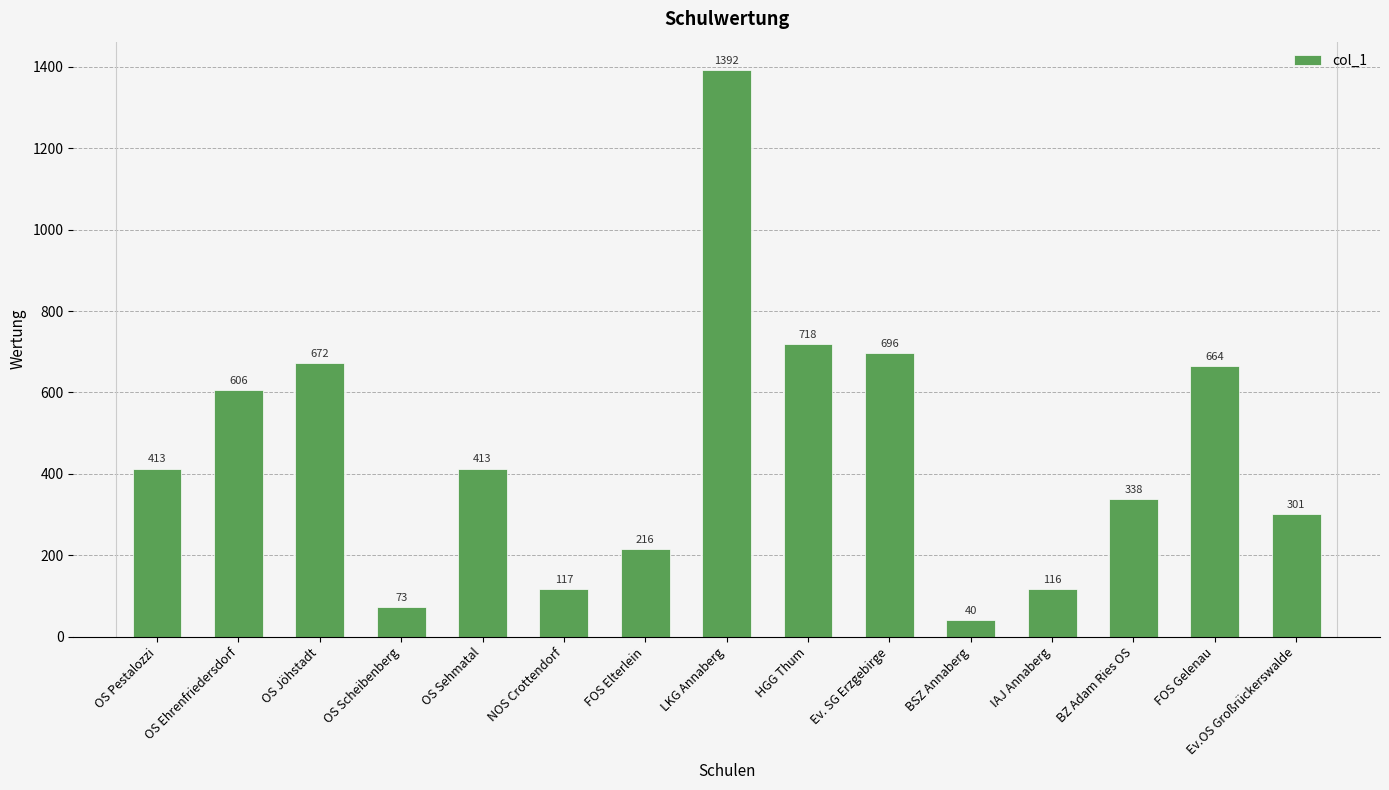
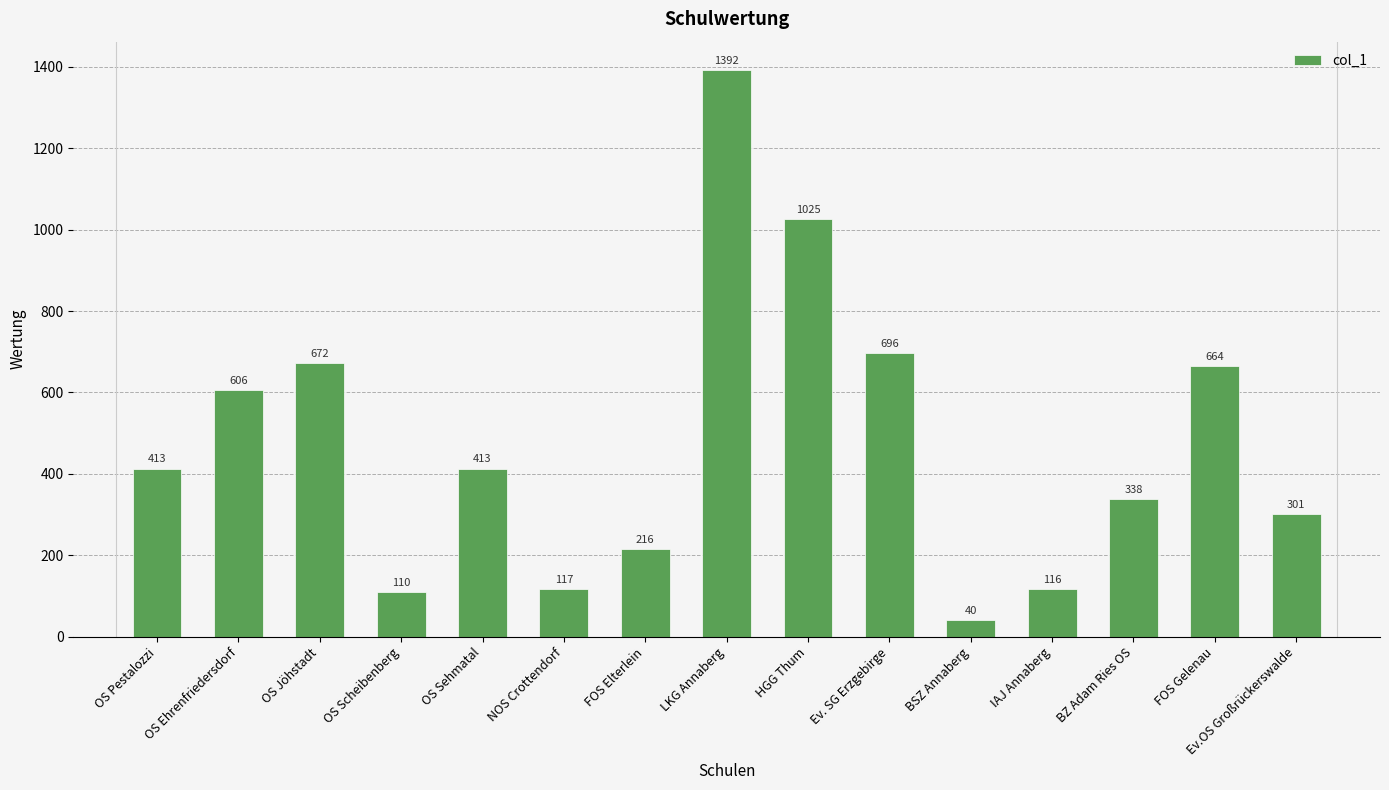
  {
    "OS Pestalozzi": 413,
    "OS Ehrenfriedersdorf": 606,
    "OS Jöhstadt": 672,
-   "OS Scheibenberg": 73,
+   "OS Scheibenberg": 110,
    "OS Sehmatal": 413,
    "NOS Crottendorf": 117,
    "FOS Elterlein": 216,
    "LKG Annaberg": 1392,
-   "HGG Thum": 718,
+   "HGG Thum": 1025,
    "Ev. SG Erzgebirge": 696,
    "BSZ Annaberg": 40,
    "IAJ Annaberg": 116,
    "BZ Adam Ries OS": 338,
    "FOS Gelenau": 664,
    "Ev.OS Großrückerswalde": 301
  }
